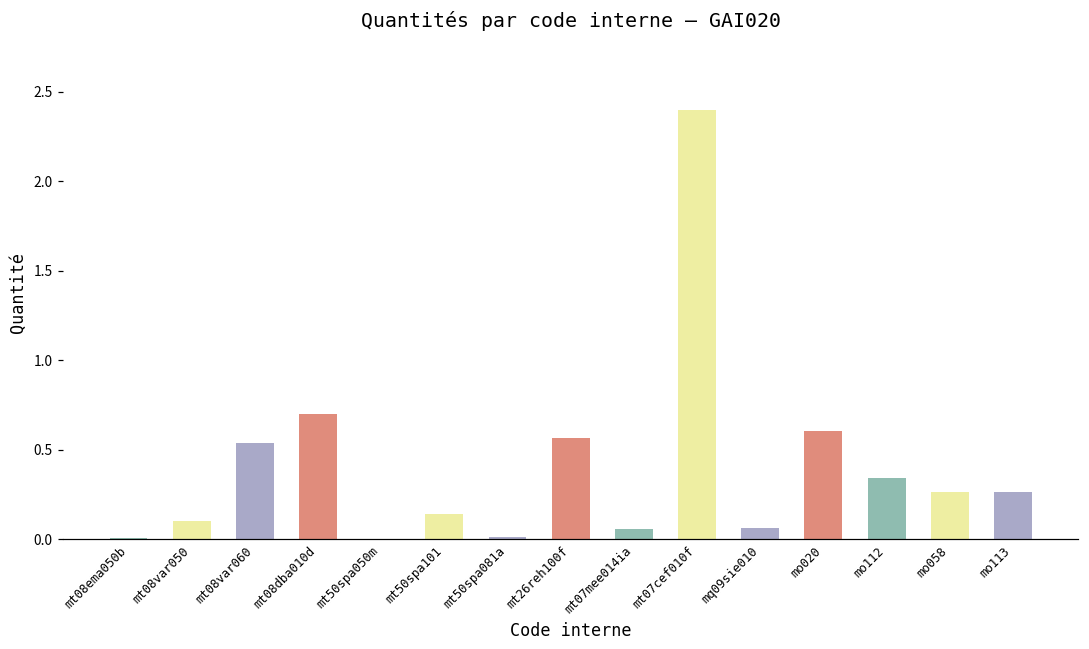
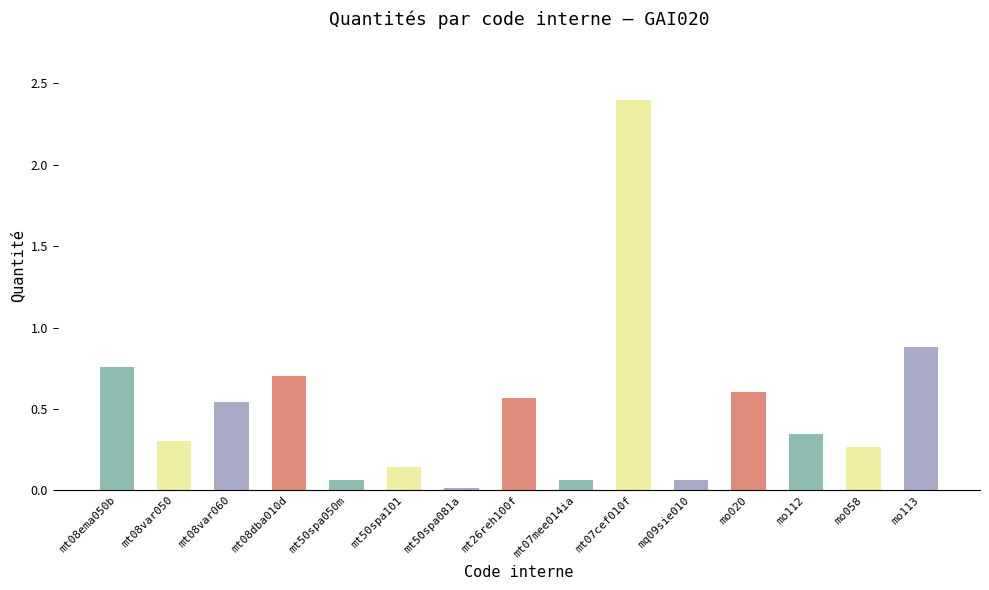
  {
-   "mt08ema050b": 0.01,
-   "mt08var050": 0.1,
+   "mt08ema050b": 0.76,
+   "mt08var050": 0.3,
    "mt08var060": 0.54,
    "mt08dba010d": 0.70,
-   "mt50spa050m": 0.00,
+   "mt50spa050m": 0.06,
    "mt50spa101": 0.14,
    "mt26reh100f": 0.57,
    "mt07mee014ia": 0.06,
    "mt07cef010f": 2.40,
    "mq09sie010": 0.06,
    "mo020": 0.60,
    "mo112": 0.35,
    "mo058": 0.27,
-   "mo113": 0.27
+   "mo113": 0.88
  }
